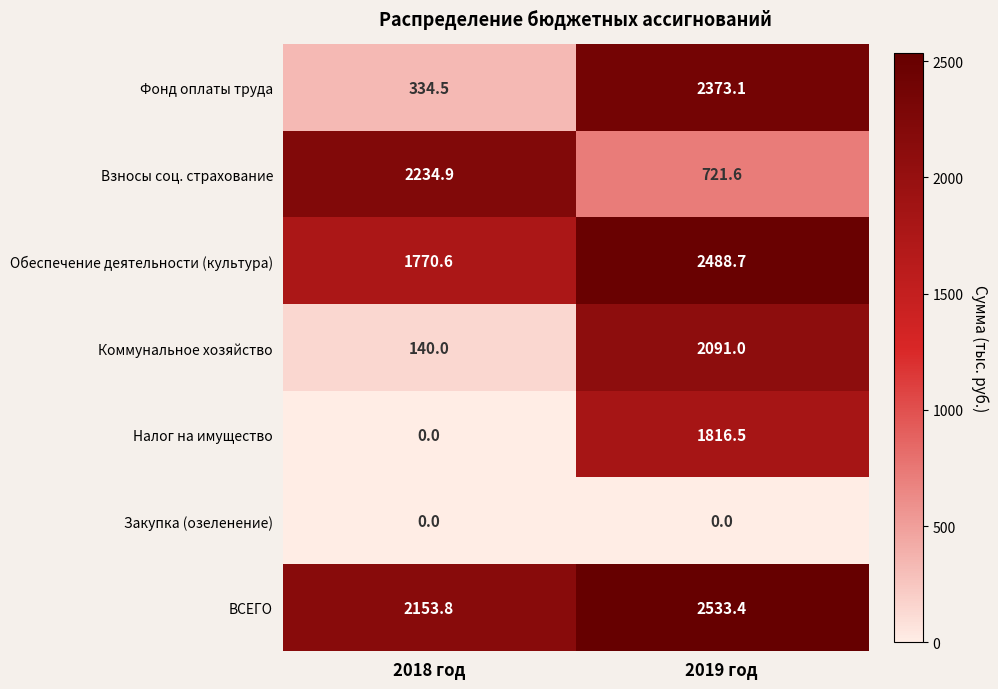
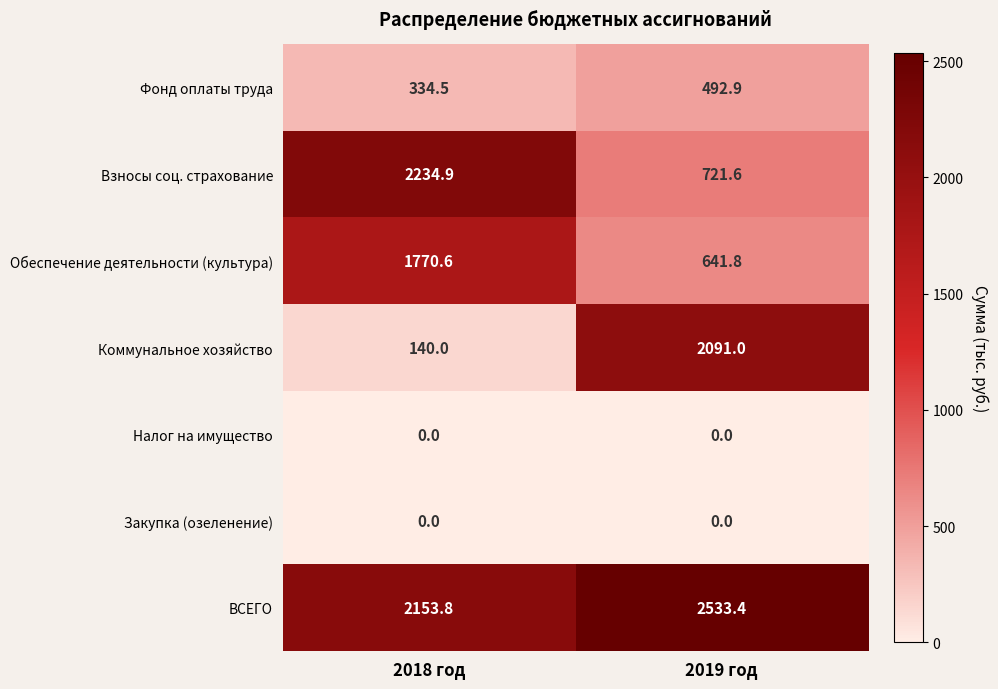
  {
    "Фонд оплаты труда": {
      "2018 год": 334.5,
-     "2019 год": 2373.1
+     "2019 год": 492.9
    },
    "Взносы соц. страхование": {
      "2018 год": 2234.9,
      "2019 год": 721.6
    },
    "Обеспечение деятельности (культура)": {
      "2018 год": 1770.6,
-     "2019 год": 2488.7
+     "2019 год": 641.8
    },
    "Коммунальное хозяйство": {
      "2018 год": 140.0,
      "2019 год": 2091.0
    },
    "Налог на имущество": {
      "2018 год": 0.0,
-     "2019 год": 1816.5
+     "2019 год": 0.0
    },
    "Закупка (озеленение)": {
      "2018 год": 0.0,
      "2019 год": 0.0
    },
    "ВСЕГО": {
      "2018 год": 2153.8,
      "2019 год": 2533.4
    }
  }
